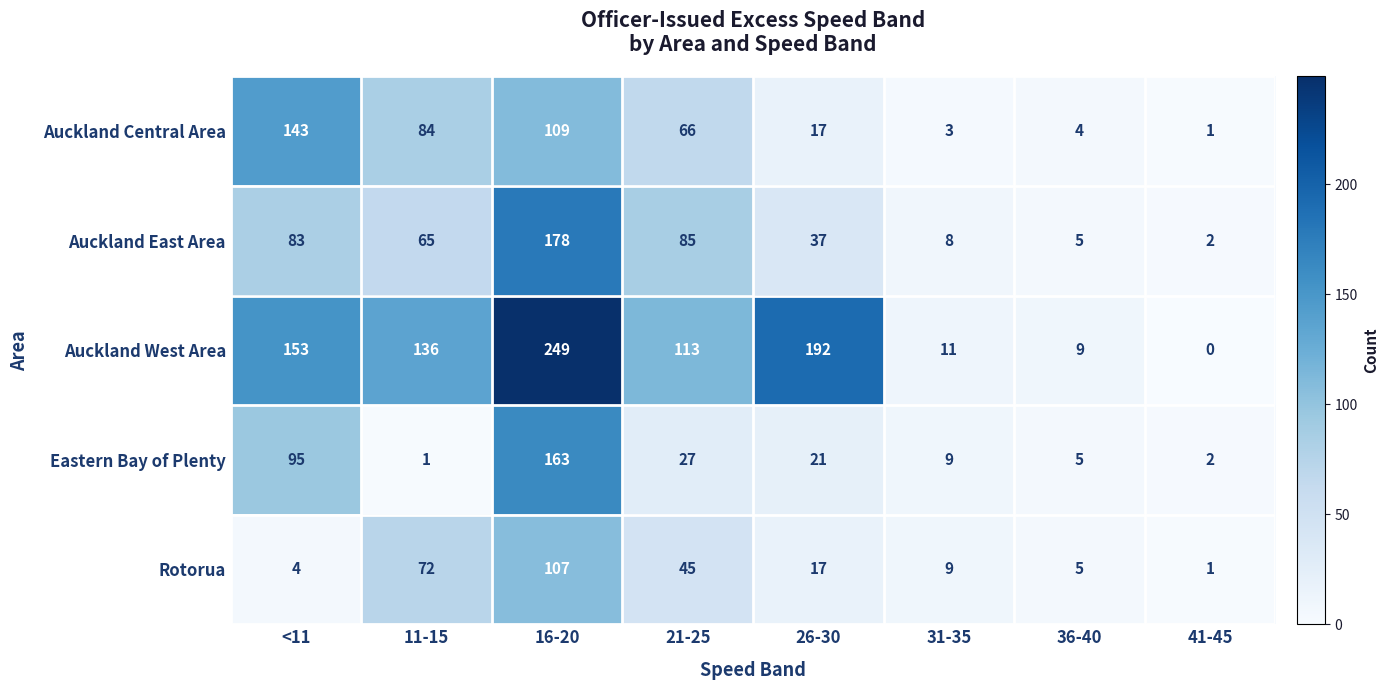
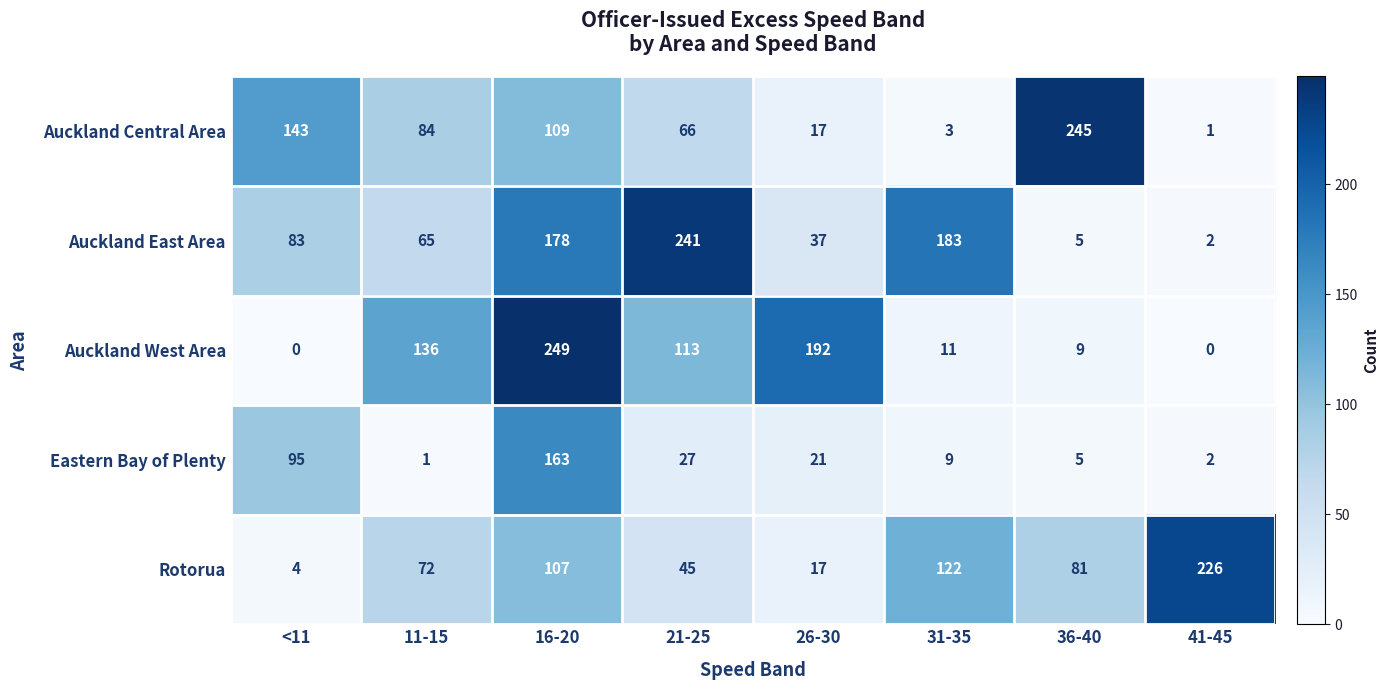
  {
    "Auckland Central Area": {
      "<11": 143,
      "11-15": 84,
      "16-20": 109,
      "21-25": 66,
      "26-30": 17,
      "31-35": 3,
-     "36-40": 4,
+     "36-40": 245,
      "41-45": 1
    },
    "Auckland East Area": {
      "<11": 83,
      "11-15": 65,
      "16-20": 178,
-     "21-25": 85,
+     "21-25": 241,
      "26-30": 37,
-     "31-35": 8,
+     "31-35": 183,
      "36-40": 5,
      "41-45": 2
    },
    "Auckland West Area": {
-     "<11": 153,
+     "<11": 0,
      "11-15": 136,
      "16-20": 249,
      "21-25": 113,
      "26-30": 192,
      "31-35": 11,
      "36-40": 9,
      "41-45": 0
    },
    "Eastern Bay of Plenty": {
      "<11": 95,
      "11-15": 1,
      "16-20": 163,
      "21-25": 27,
      "26-30": 21,
      "31-35": 9,
      "36-40": 5,
      "41-45": 2
    },
    "Rotorua": {
      "<11": 4,
      "11-15": 72,
      "16-20": 107,
      "21-25": 45,
      "26-30": 17,
-     "31-35": 9,
-     "36-40": 5,
-     "41-45": 1
+     "31-35": 122,
+     "36-40": 81,
+     "41-45": 226
    }
  }
